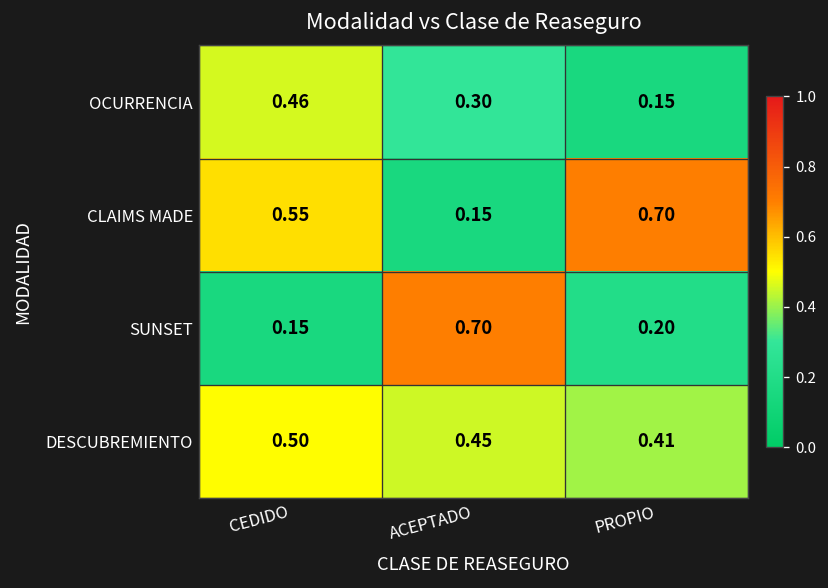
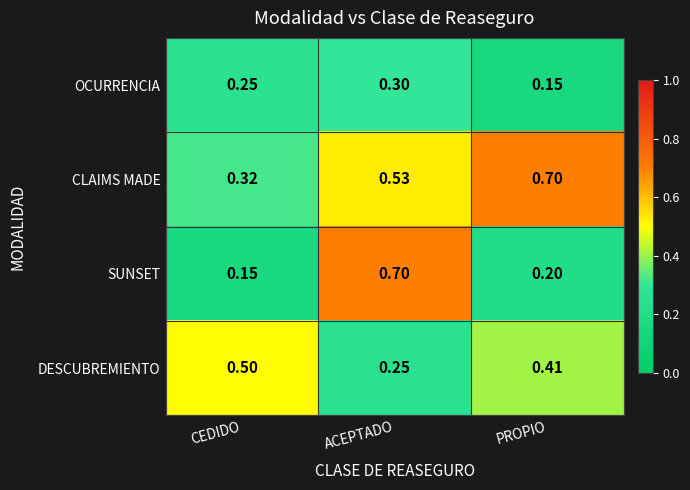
  {
    "OCURRENCIA": {
-     "CEDIDO": 0.46,
+     "CEDIDO": 0.25,
      "ACEPTADO": 0.30,
      "PROPIO": 0.15
    },
    "CLAIMS MADE": {
-     "CEDIDO": 0.55,
-     "ACEPTADO": 0.15,
+     "CEDIDO": 0.32,
+     "ACEPTADO": 0.53,
      "PROPIO": 0.70
    },
    "SUNSET": {
      "CEDIDO": 0.15,
      "ACEPTADO": 0.70,
      "PROPIO": 0.20
    },
    "DESCUBREMIENTO": {
      "CEDIDO": 0.50,
-     "ACEPTADO": 0.45,
+     "ACEPTADO": 0.25,
      "PROPIO": 0.41
    }
  }
